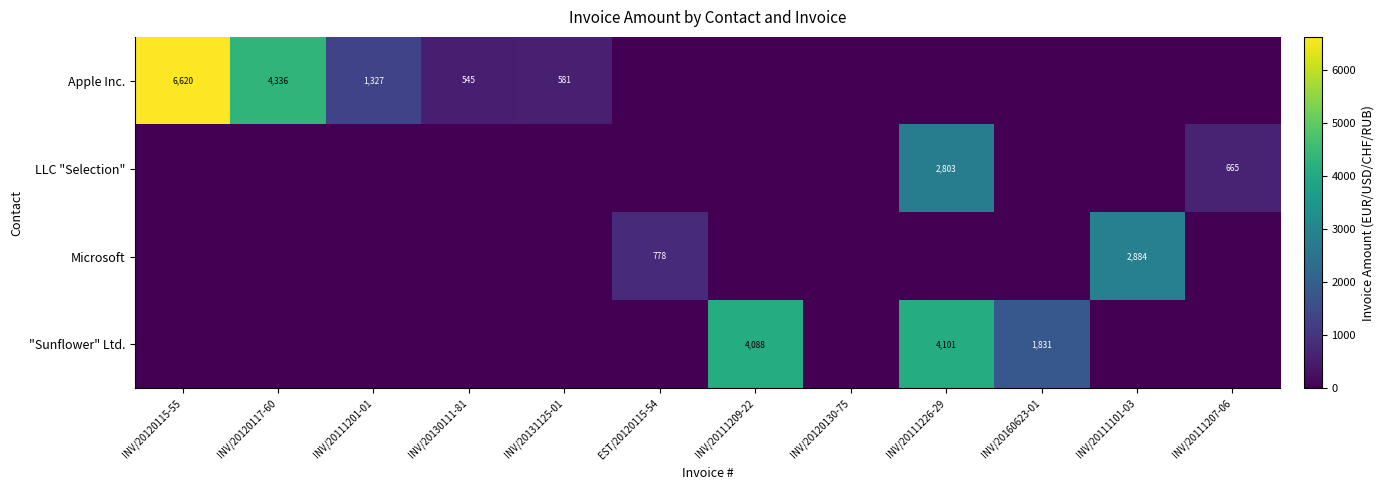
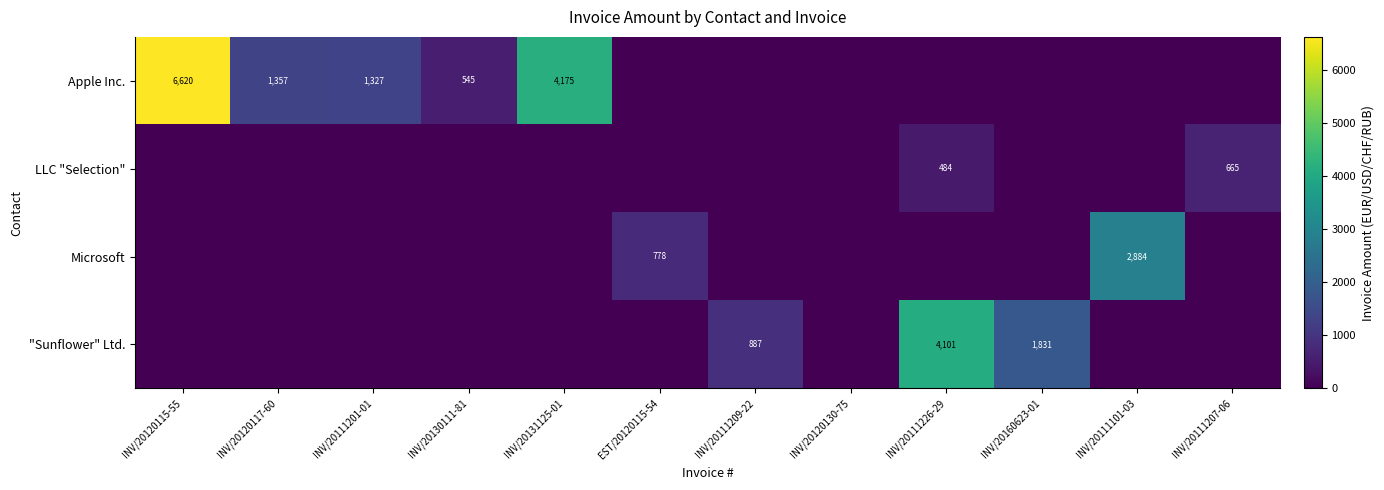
  {
    "Apple Inc.": {
      "INV/20120115-55": "6,620",
-     "INV/20120117-60": "4,336",
+     "INV/20120117-60": "1,357",
      "INV/20111201-01": "1,327",
      "INV/20130111-81": "545",
-     "INV/20131125-01": "581"
+     "INV/20131125-01": "4,175"
    },
    "LLC \"Selection\"": {
-     "INV/20111226-29": "2,803",
+     "INV/20111226-29": "484",
      "INV/20111207-06": "665"
    },
    "Microsoft": {
      "EST/20120115-54": "778",
      "INV/20111101-03": "2,884"
    },
    "\"Sunflower\" Ltd.": {
-     "INV/20111209-22": "4,088",
+     "INV/20111209-22": "887",
      "INV/20111226-29": "4,101",
      "INV/20160623-01": "1,831"
    }
  }
